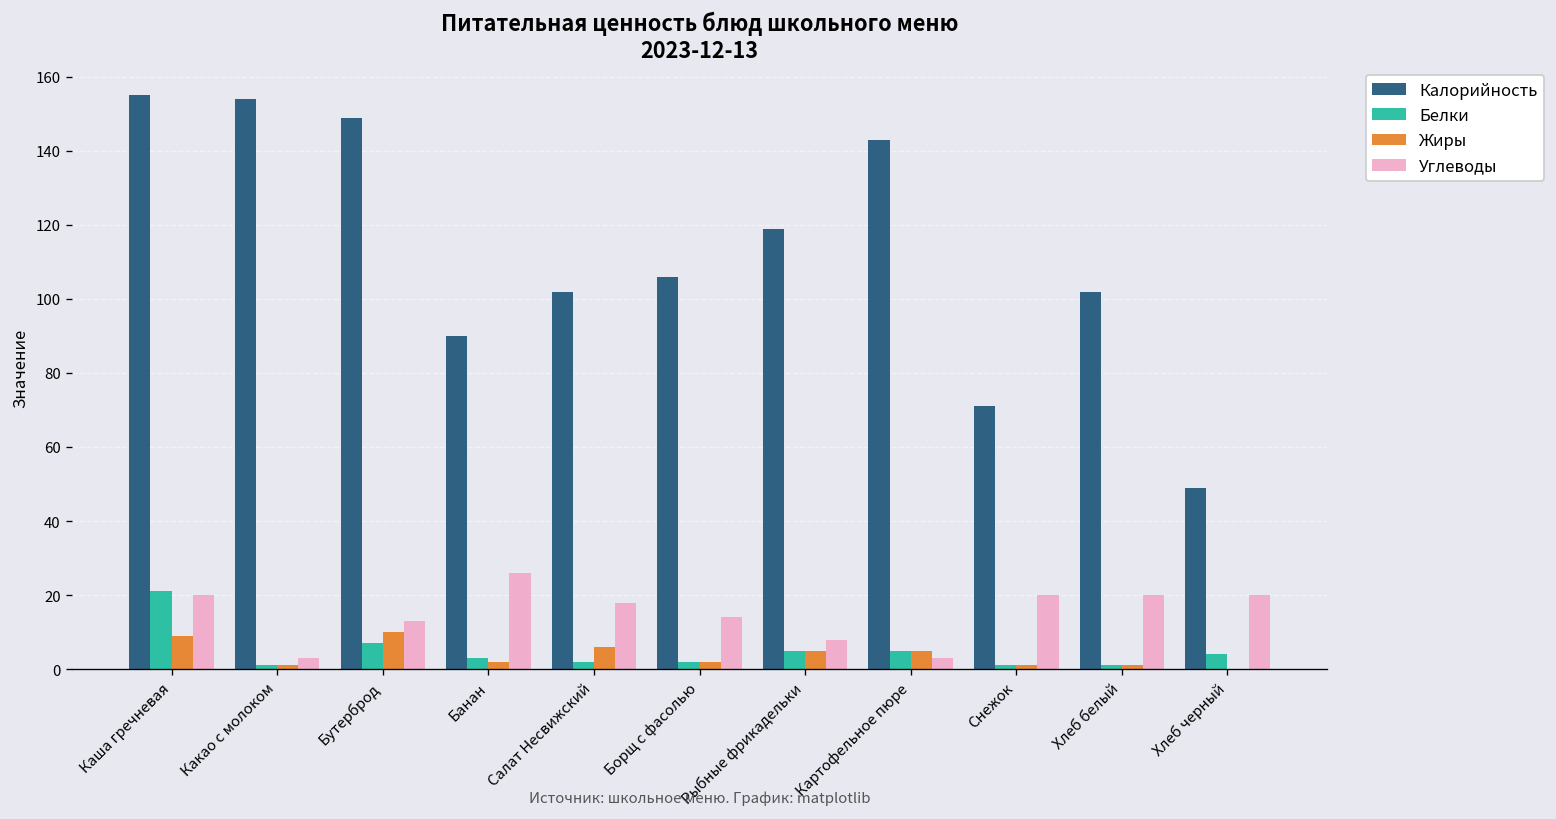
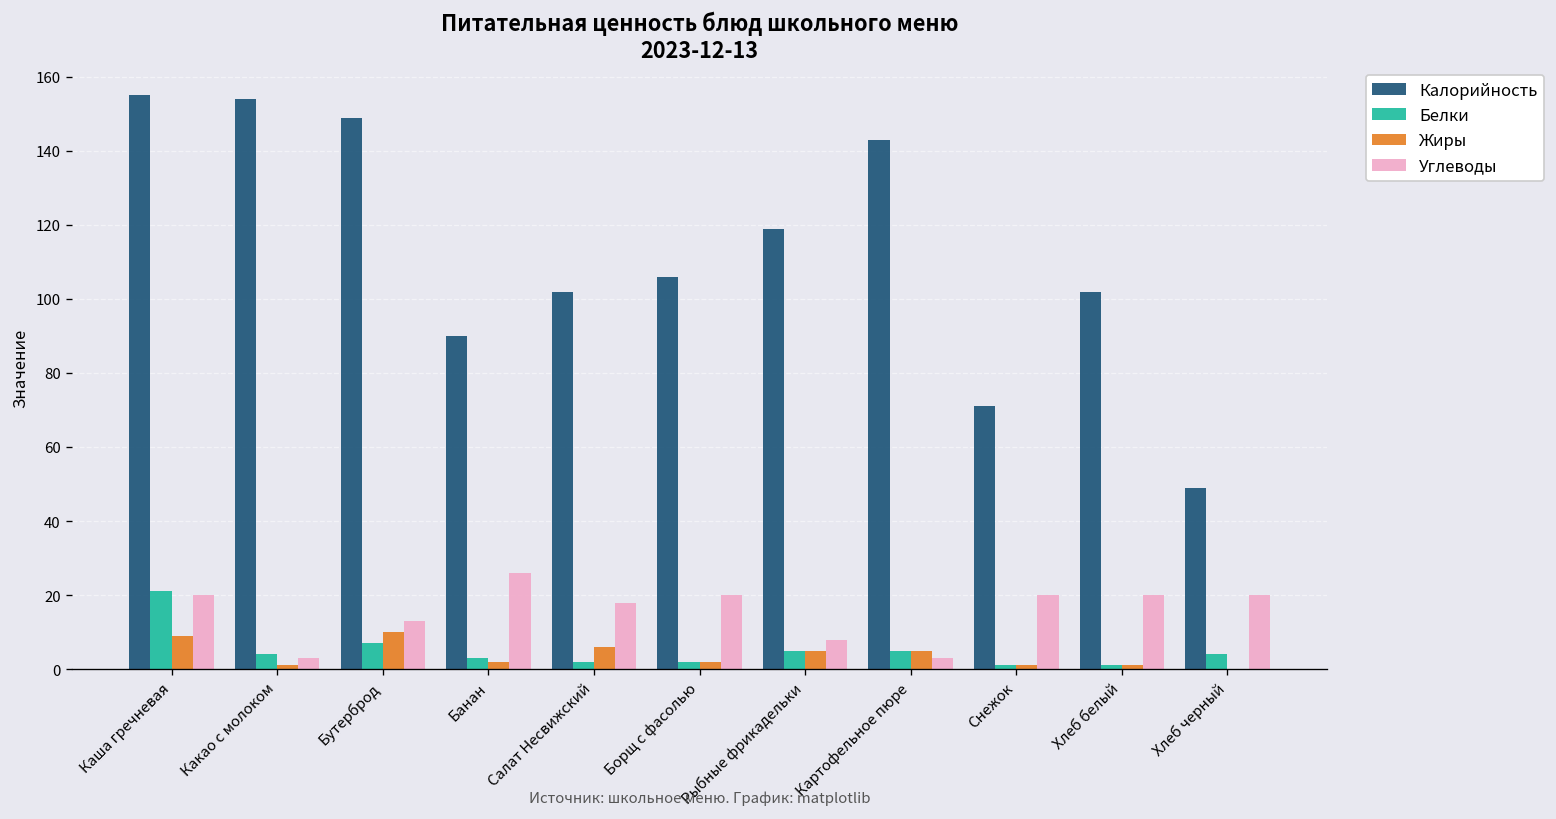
  {
    "Калорийность": {
      "Каша гречневая": 155,
      "Какао с молоком": 154,
      "Бутерброд": 149,
      "Банан": 90,
      "Салат Несвижский": 102,
      "Борщ с фасолью": 106,
      "Рыбные фрикадельки": 119,
      "Картофельное пюре": 143,
      "Снежок": 71,
      "Хлеб белый": 102,
      "Хлеб черный": 49
    },
    "Белки": {
      "Каша гречневая": 21,
-     "Какао с молоком": 1,
+     "Какао с молоком": 4,
      "Бутерброд": 7,
      "Банан": 3,
      "Салат Несвижский": 2,
      "Борщ с фасолью": 2,
      "Рыбные фрикадельки": 5,
      "Картофельное пюре": 5,
      "Снежок": 1,
      "Хлеб белый": 1,
      "Хлеб черный": 4
    },
    "Жиры": {
      "Каша гречневая": 9,
      "Какао с молоком": 1,
      "Бутерброд": 10,
      "Банан": 2,
      "Салат Несвижский": 6,
      "Борщ с фасолью": 2,
      "Рыбные фрикадельки": 5,
      "Картофельное пюре": 5,
      "Снежок": 1,
      "Хлеб белый": 1,
      "Хлеб черный": 0
    },
    "Углеводы": {
      "Каша гречневая": 20,
      "Какао с молоком": 3,
      "Бутерброд": 13,
      "Банан": 26,
      "Салат Несвижский": 18,
-     "Борщ с фасолью": 14,
+     "Борщ с фасолью": 20,
      "Рыбные фрикадельки": 8,
      "Картофельное пюре": 3,
      "Снежок": 20,
      "Хлеб белый": 20,
      "Хлеб черный": 20
    }
  }
